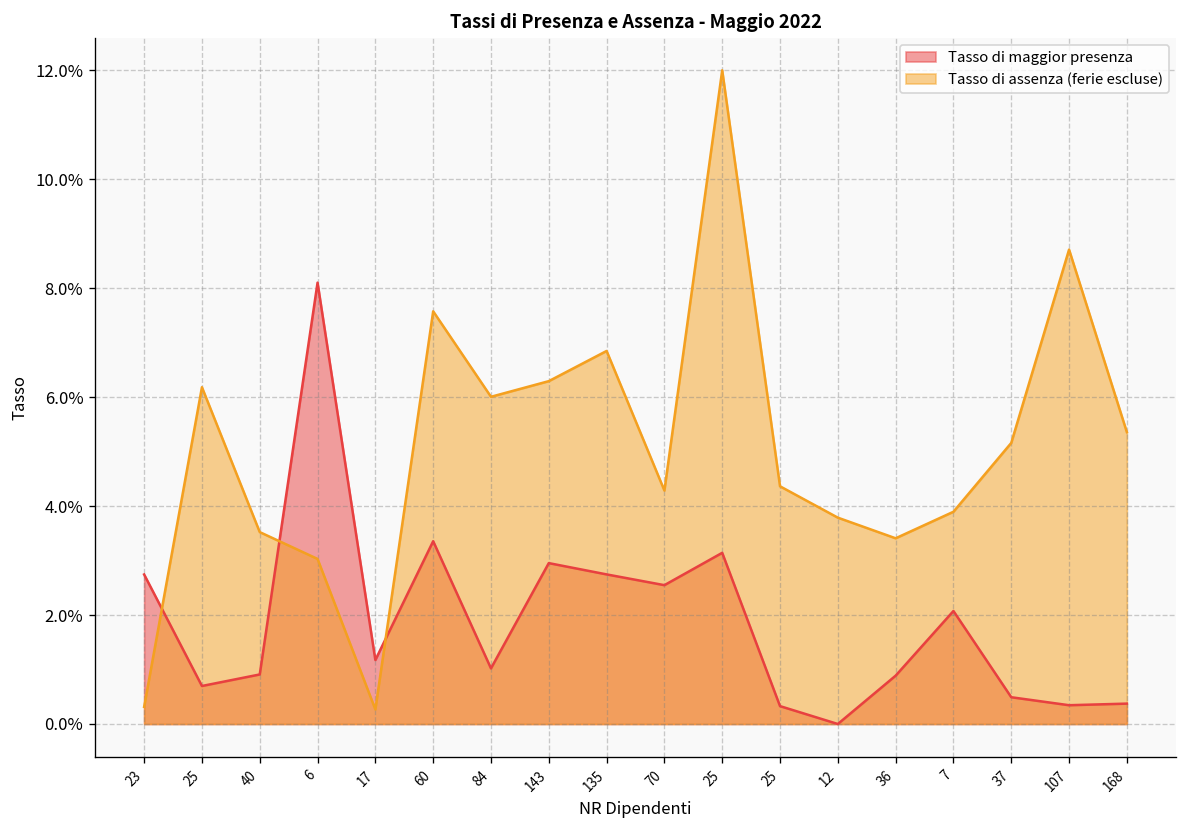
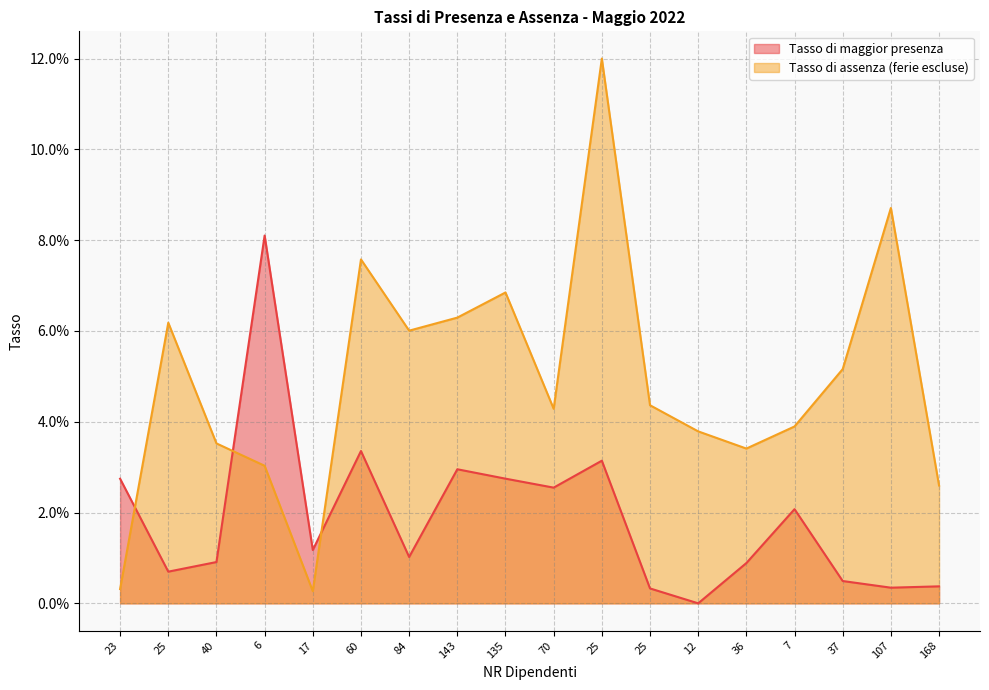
  {
    "Tasso di maggior presenza": {
      "23": "2.7%",
      "40": "0.9%",
      "6": "8.1%",
      "17": "1.2%",
      "60": "3.4%",
      "84": "1.0%",
      "143": "3.0%",
      "135": "2.7%",
      "70": "2.5%",
      "12": "0.0%",
      "36": "0.9%",
      "7": "2.1%",
      "37": "0.5%",
      "107": "0.3%",
      "168": "0.4%"
    },
    "Tasso di assenza (ferie escluse)": {
      "23": "0.3%",
      "40": "3.5%",
      "6": "3.0%",
      "17": "0.3%",
      "60": "7.6%",
      "84": "6.0%",
      "143": "6.3%",
      "135": "6.8%",
      "70": "4.3%",
      "12": "3.8%",
      "36": "3.4%",
      "7": "3.9%",
      "37": "5.2%",
      "107": "8.7%",
-     "168": "5.4%"
+     "168": "2.6%"
    }
  }
